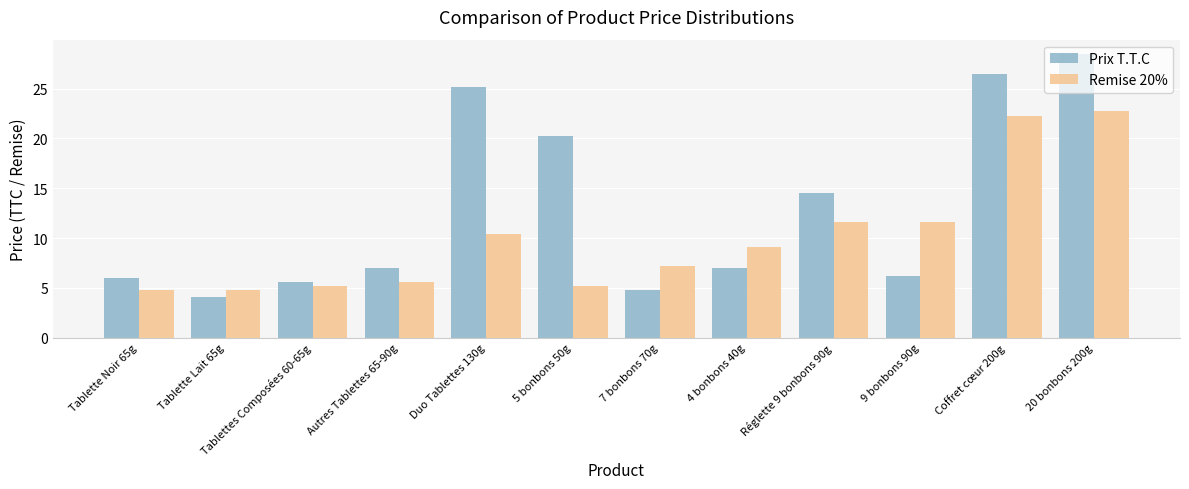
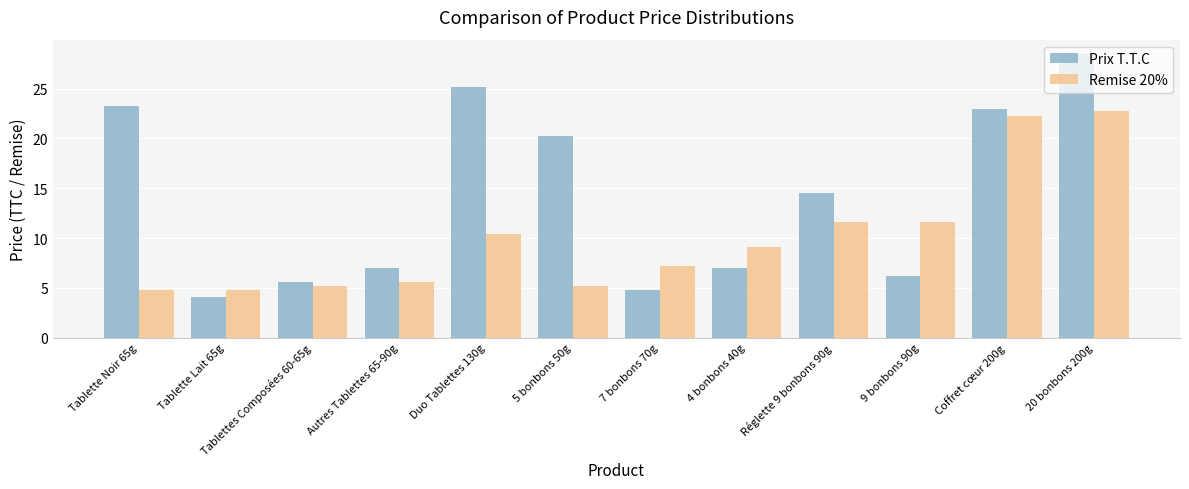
  {
    "Prix T.T.C": {
-     "Tablette Noir 65g": 6,
+     "Tablette Noir 65g": 23,
      "Tablette Lait 65g": 4,
      "Tablettes Composées 60-65g": 6,
      "Autres Tablettes 65-90g": 7,
      "Duo Tablettes 130g": 25,
      "5 bonbons 50g": 20,
      "7 bonbons 70g": 5,
      "4 bonbons 40g": 7,
      "Réglette 9 bonbons 90g": 15,
      "9 bonbons 90g": 6,
-     "Coffret cœur 200g": 27
+     "Coffret cœur 200g": 23
    },
    "Remise 20%": {
      "Tablette Noir 65g": 5,
      "Tablette Lait 65g": 5,
      "Tablettes Composées 60-65g": 5,
      "Autres Tablettes 65-90g": 6,
      "Duo Tablettes 130g": 10,
      "5 bonbons 50g": 5,
      "7 bonbons 70g": 7,
      "4 bonbons 40g": 9,
      "Réglette 9 bonbons 90g": 12,
      "9 bonbons 90g": 12,
      "Coffret cœur 200g": 22,
      "20 bonbons 200g": 23
    }
  }
